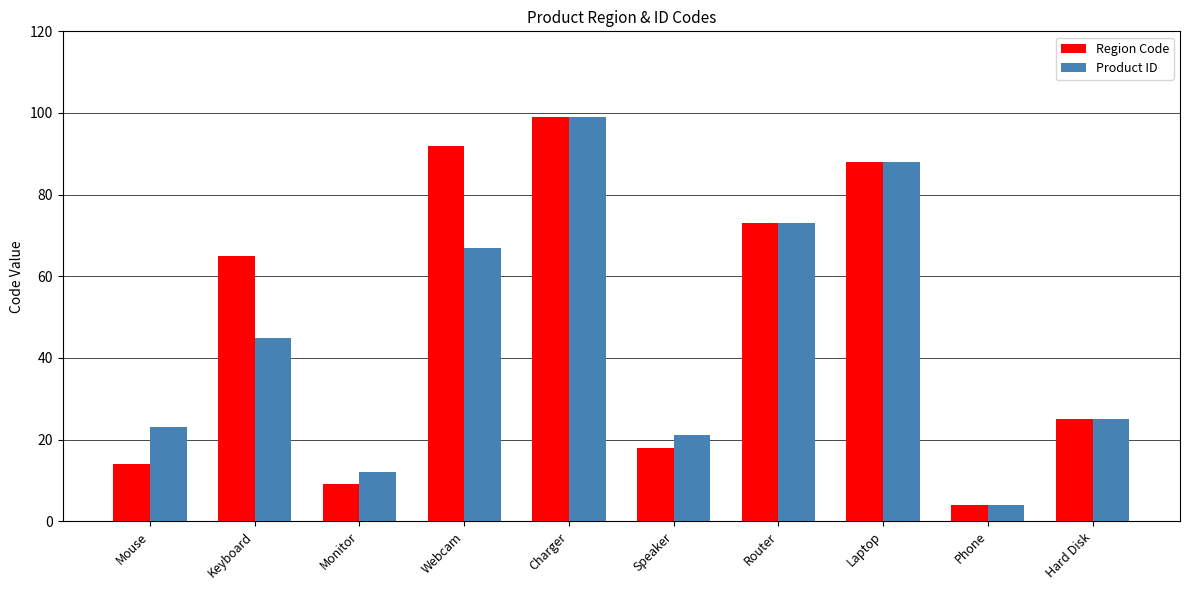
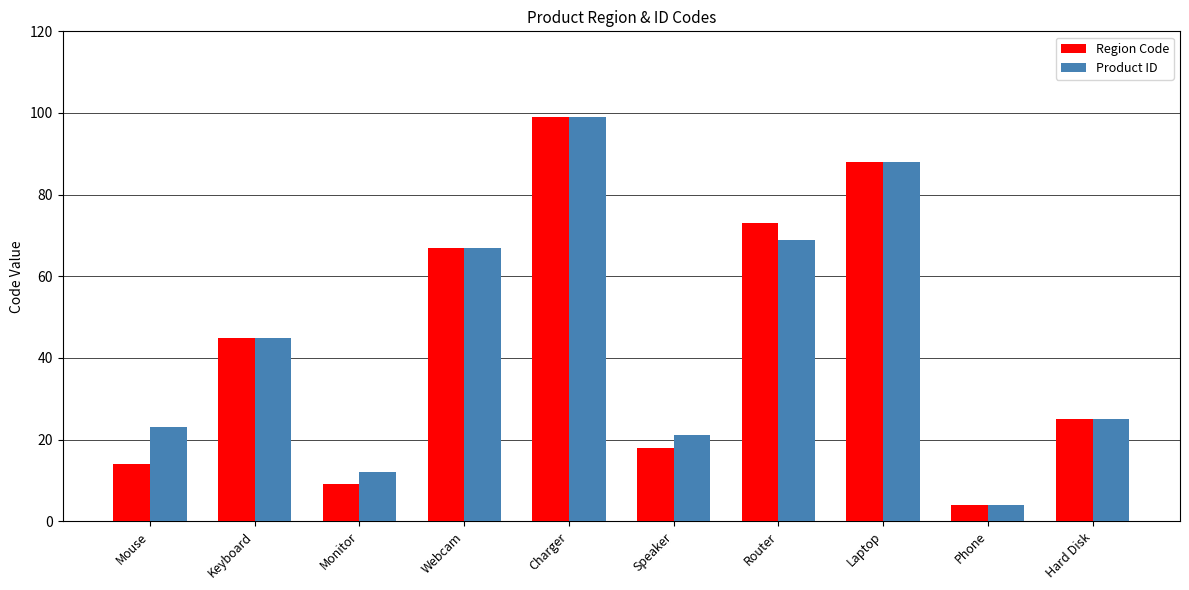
  {
    "Region Code": {
      "Mouse": 14,
-     "Keyboard": 65,
+     "Keyboard": 45,
      "Monitor": 9,
-     "Webcam": 92,
+     "Webcam": 67,
      "Charger": 99,
      "Speaker": 18,
      "Router": 73,
      "Laptop": 88,
      "Phone": 4,
      "Hard Disk": 25
    },
    "Product ID": {
      "Mouse": 23,
      "Keyboard": 45,
      "Monitor": 12,
      "Webcam": 67,
      "Charger": 99,
      "Speaker": 21,
-     "Router": 73,
+     "Router": 69,
      "Laptop": 88,
      "Phone": 4,
      "Hard Disk": 25
    }
  }
